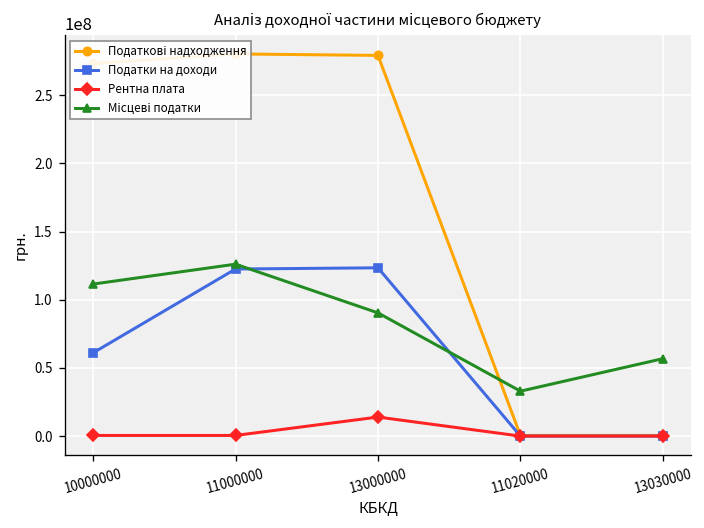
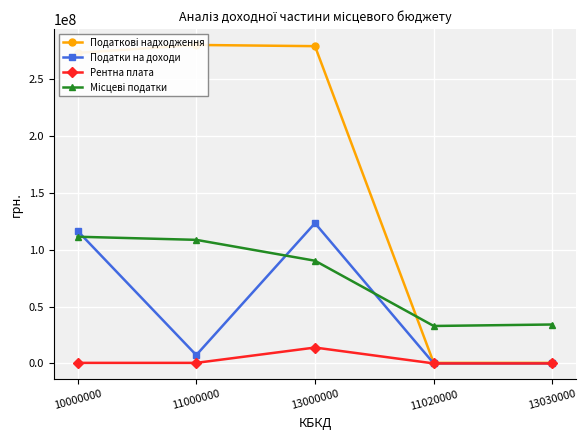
  {
    "Податкові надходження": {
      "13000000": 279000000
    },
    "Податки на доходи": {
-     "10000000": 61000000,
-     "11000000": 123000000,
+     "10000000": 117000000,
+     "11000000": 7000000,
      "13000000": 123000000
    },
    "Рентна плата": {
      "10000000": 1000000,
      "11000000": 0,
      "13000000": 14000000
    },
    "Місцеві податки": {
      "10000000": 111000000,
-     "11000000": 126000000,
+     "11000000": 109000000,
      "13000000": 90000000,
      "11020000": 33000000,
-     "13030000": 57000000
+     "13030000": 34000000
    }
  }
